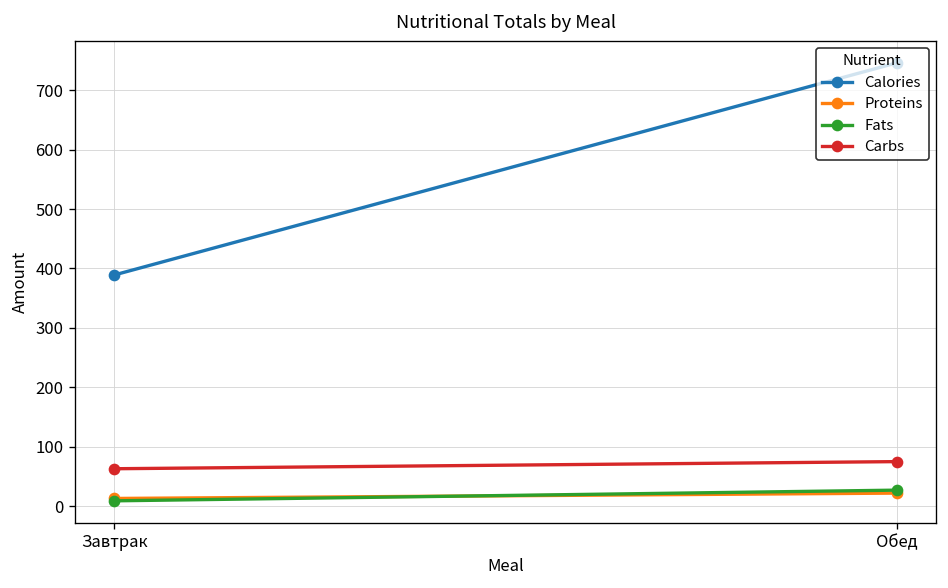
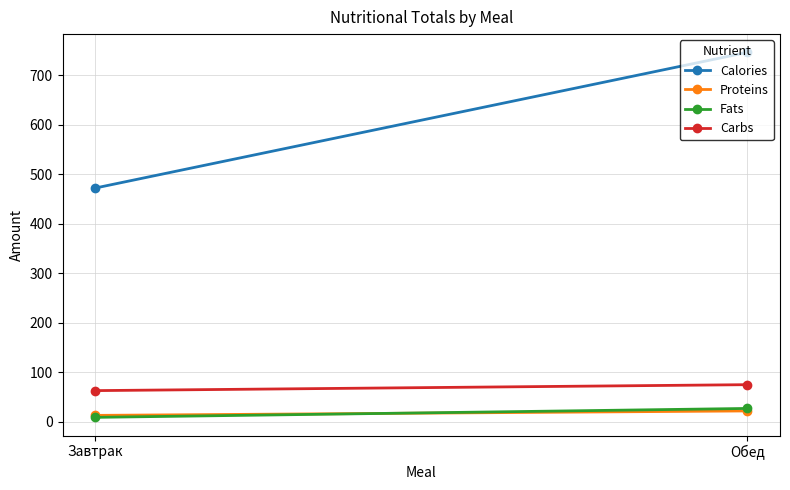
  {
    "Calories": {
-     "Завтрак": 390
+     "Завтрак": 470
    },
    "Carbs": {
      "Завтрак": 60,
      "Обед": 80
    }
  }
